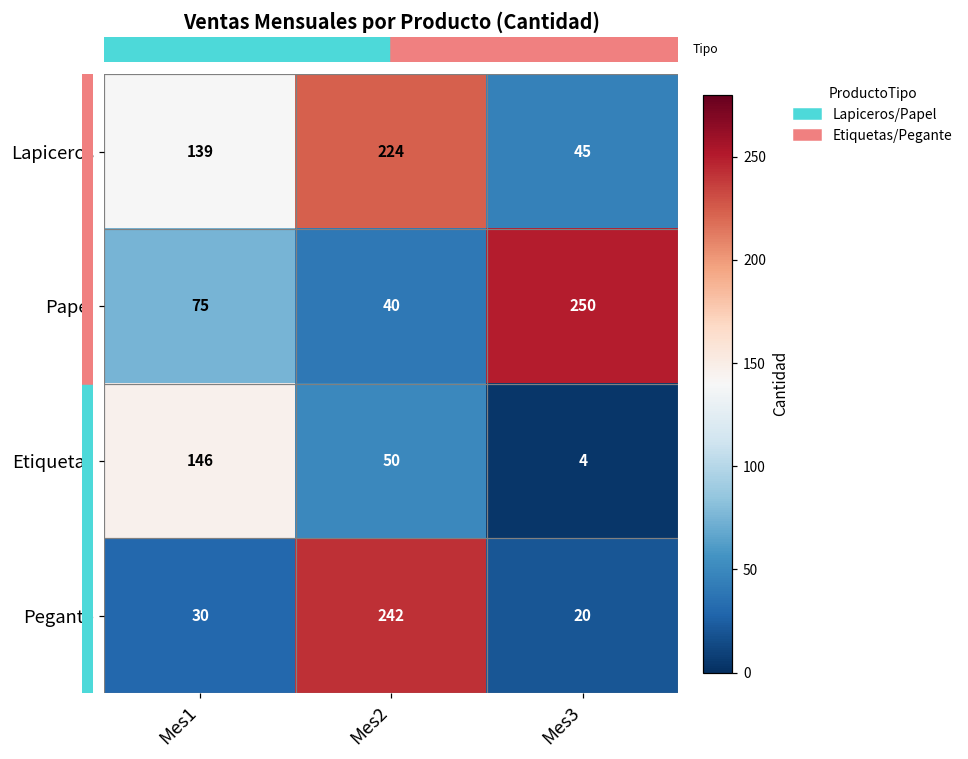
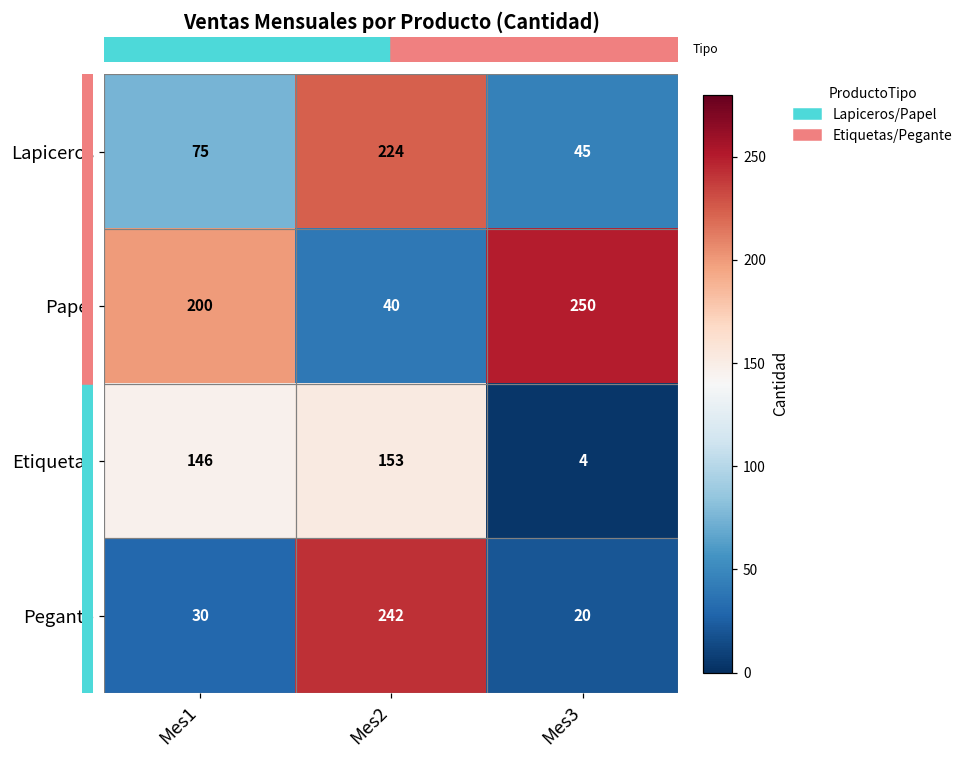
  {
    "Lapiceros": {
-     "Mes1": 139,
+     "Mes1": 75,
      "Mes2": 224,
      "Mes3": 45
    },
    "Papel": {
-     "Mes1": 75,
+     "Mes1": 200,
      "Mes2": 40,
      "Mes3": 250
    },
    "Etiquetas": {
      "Mes1": 146,
-     "Mes2": 50,
+     "Mes2": 153,
      "Mes3": 4
    },
    "Pegante": {
      "Mes1": 30,
      "Mes2": 242,
      "Mes3": 20
    }
  }
